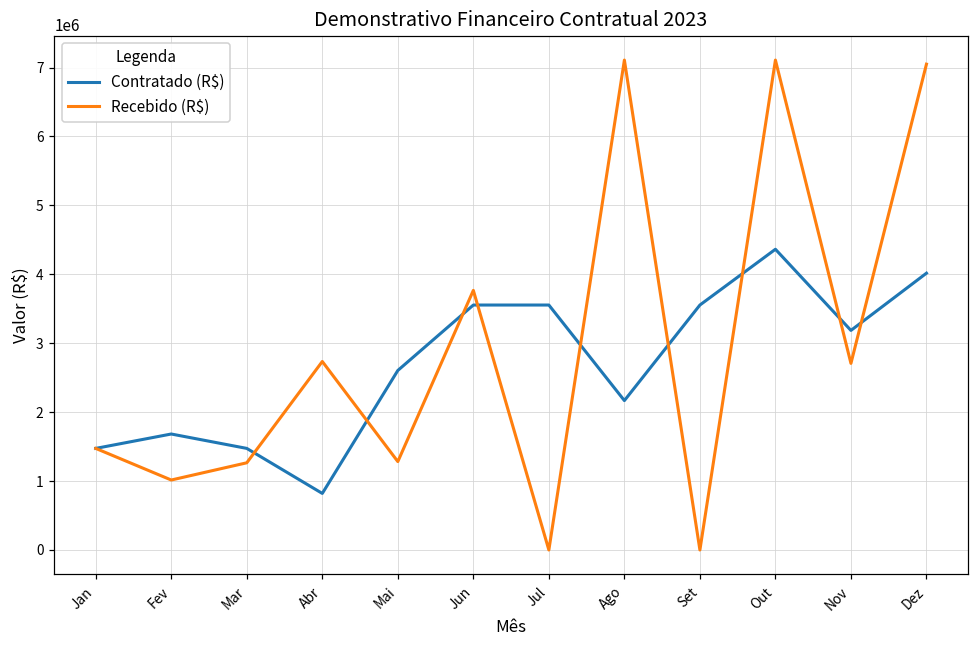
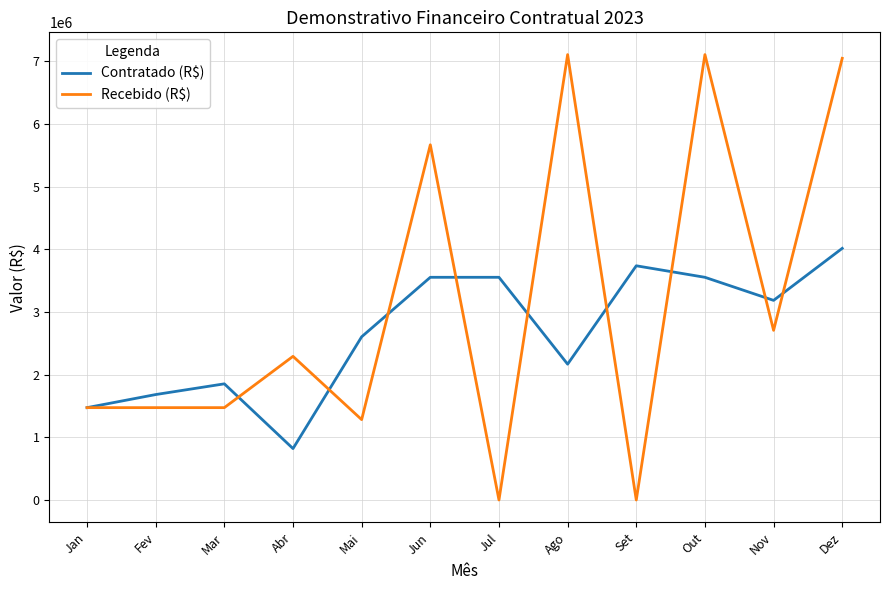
  {
    "Contratado (R$)": {
      "Fev": 1700000,
-     "Mar": 1500000,
+     "Mar": 1900000,
      "Abr": 800000,
      "Mai": 2600000,
      "Jun": 3600000,
      "Jul": 3600000,
      "Ago": 2200000,
-     "Set": 3600000,
-     "Out": 4400000,
+     "Set": 3700000,
+     "Out": 3600000,
      "Nov": 3200000,
      "Dez": 4000000
    },
    "Recebido (R$)": {
-     "Fev": 1000000,
-     "Mar": 1300000,
-     "Abr": 2700000,
+     "Fev": 1500000,
+     "Mar": 1500000,
+     "Abr": 2300000,
      "Mai": 1300000,
-     "Jun": 3800000,
+     "Jun": 5700000,
      "Jul": 0,
      "Ago": 7100000,
      "Set": 0,
      "Out": 7100000,
      "Nov": 2700000,
      "Dez": 7000000
    }
  }
